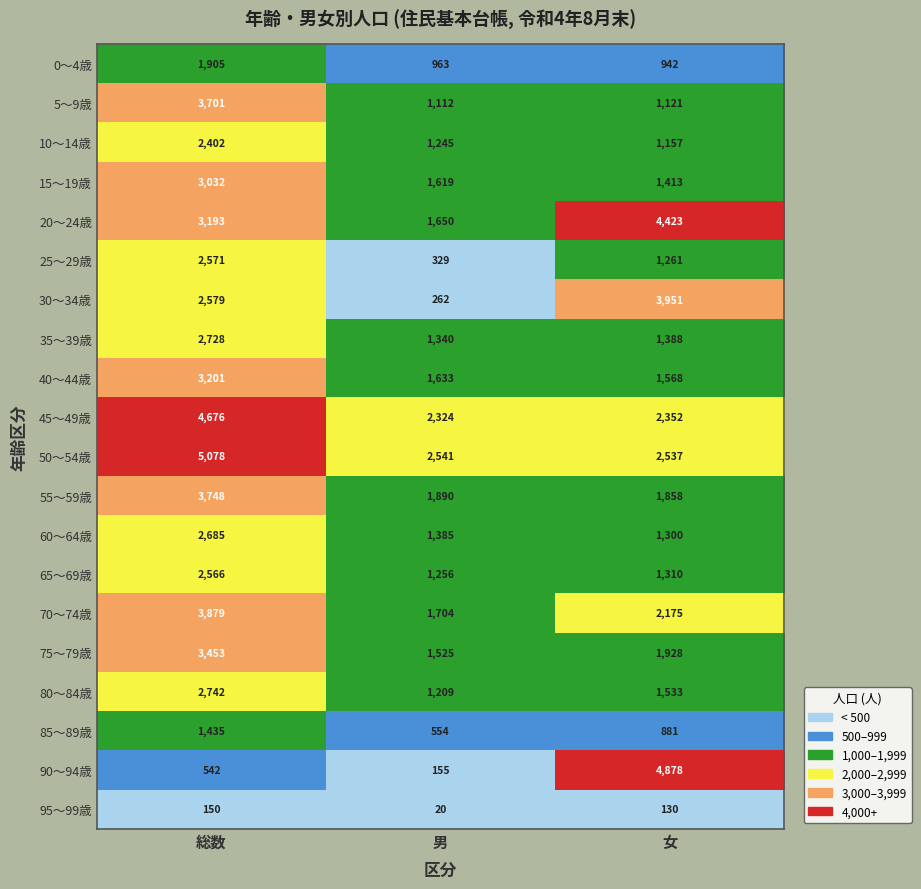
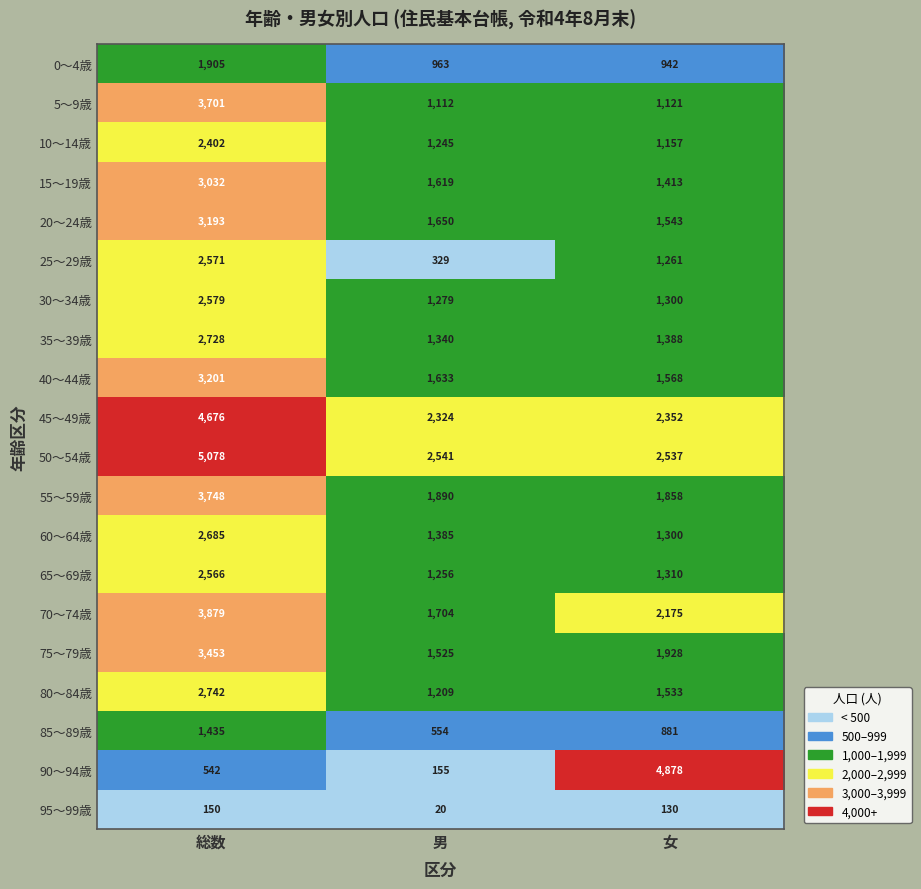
  {
    "0～4歳": {
      "総数": "1,905",
      "男": "963",
      "女": "942"
    },
    "5～9歳": {
      "総数": "3,701",
      "男": "1,112",
      "女": "1,121"
    },
    "10～14歳": {
      "総数": "2,402",
      "男": "1,245",
      "女": "1,157"
    },
    "15～19歳": {
      "総数": "3,032",
      "男": "1,619",
      "女": "1,413"
    },
    "20～24歳": {
      "総数": "3,193",
      "男": "1,650",
-     "女": "4,423"
+     "女": "1,543"
    },
    "25～29歳": {
      "総数": "2,571",
      "男": "329",
      "女": "1,261"
    },
    "30～34歳": {
      "総数": "2,579",
-     "男": "262",
-     "女": "3,951"
+     "男": "1,279",
+     "女": "1,300"
    },
    "35～39歳": {
      "総数": "2,728",
      "男": "1,340",
      "女": "1,388"
    },
    "40～44歳": {
      "総数": "3,201",
      "男": "1,633",
      "女": "1,568"
    },
    "45～49歳": {
      "総数": "4,676",
      "男": "2,324",
      "女": "2,352"
    },
    "50～54歳": {
      "総数": "5,078",
      "男": "2,541",
      "女": "2,537"
    },
    "55～59歳": {
      "総数": "3,748",
      "男": "1,890",
      "女": "1,858"
    },
    "60～64歳": {
      "総数": "2,685",
      "男": "1,385",
      "女": "1,300"
    },
    "65～69歳": {
      "総数": "2,566",
      "男": "1,256",
      "女": "1,310"
    },
    "70～74歳": {
      "総数": "3,879",
      "男": "1,704",
      "女": "2,175"
    },
    "75～79歳": {
      "総数": "3,453",
      "男": "1,525",
      "女": "1,928"
    },
    "80～84歳": {
      "総数": "2,742",
      "男": "1,209",
      "女": "1,533"
    },
    "85～89歳": {
      "総数": "1,435",
      "男": "554",
      "女": "881"
    },
    "90～94歳": {
      "総数": "542",
      "男": "155",
      "女": "4,878"
    },
    "95～99歳": {
      "総数": "150",
      "男": "20",
      "女": "130"
    }
  }
